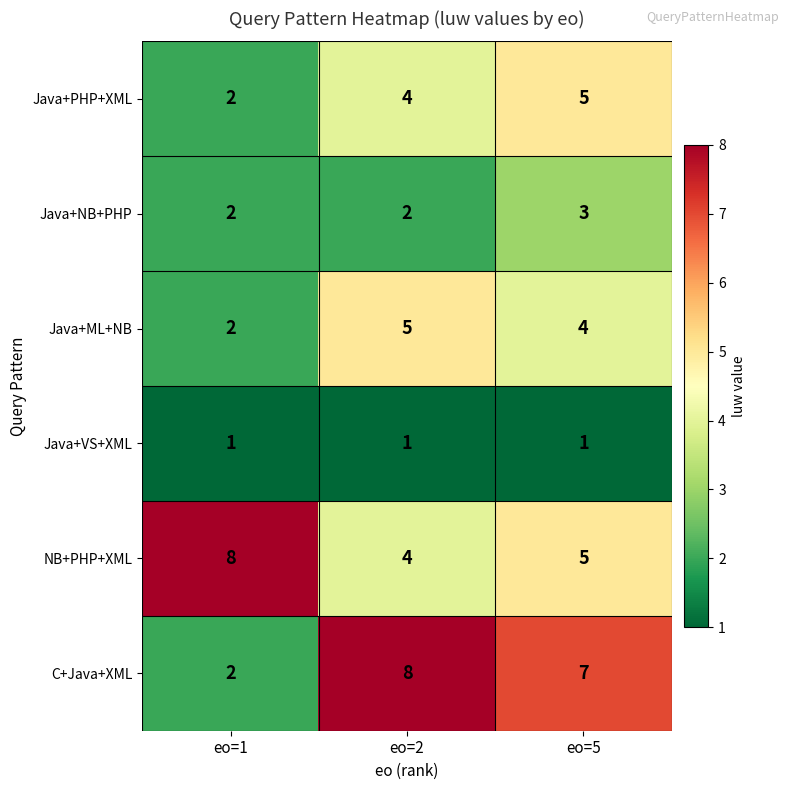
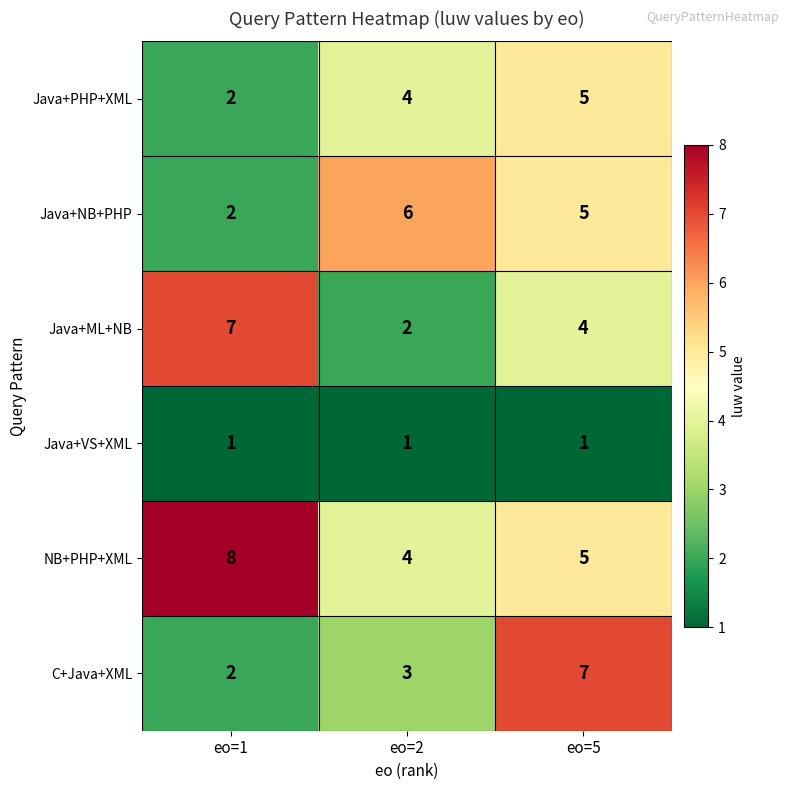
  {
    "Java+PHP+XML": {
      "eo=1": 2,
      "eo=2": 4,
      "eo=5": 5
    },
    "Java+NB+PHP": {
      "eo=1": 2,
-     "eo=2": 2,
-     "eo=5": 3
+     "eo=2": 6,
+     "eo=5": 5
    },
    "Java+ML+NB": {
-     "eo=1": 2,
-     "eo=2": 5,
+     "eo=1": 7,
+     "eo=2": 2,
      "eo=5": 4
    },
    "Java+VS+XML": {
      "eo=1": 1,
      "eo=2": 1,
      "eo=5": 1
    },
    "NB+PHP+XML": {
      "eo=1": 8,
      "eo=2": 4,
      "eo=5": 5
    },
    "C+Java+XML": {
      "eo=1": 2,
-     "eo=2": 8,
+     "eo=2": 3,
      "eo=5": 7
    }
  }
